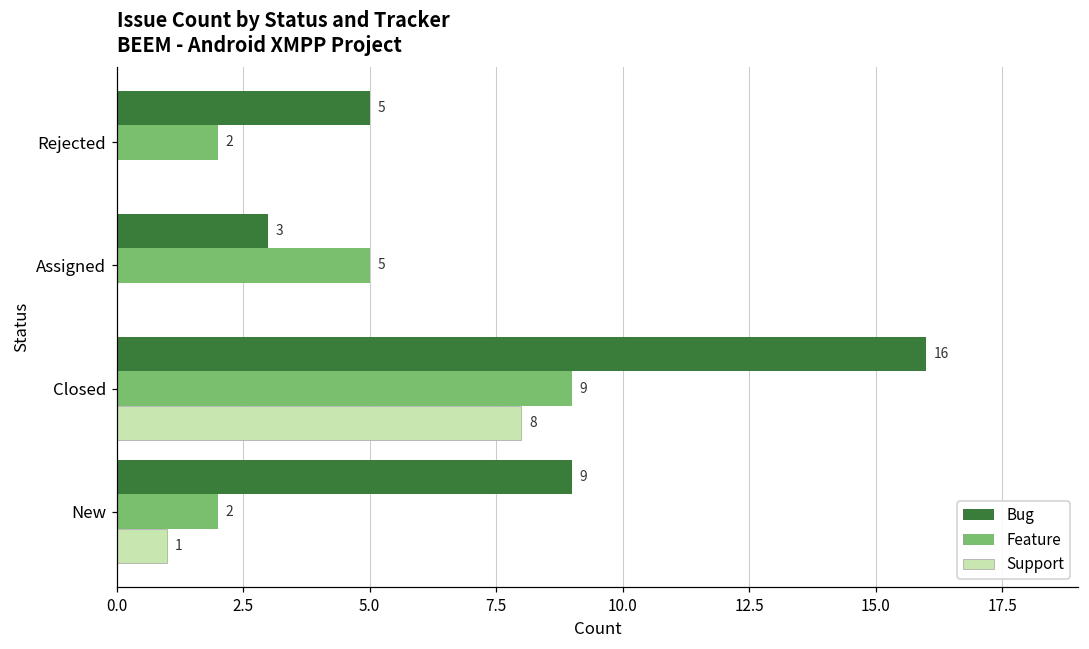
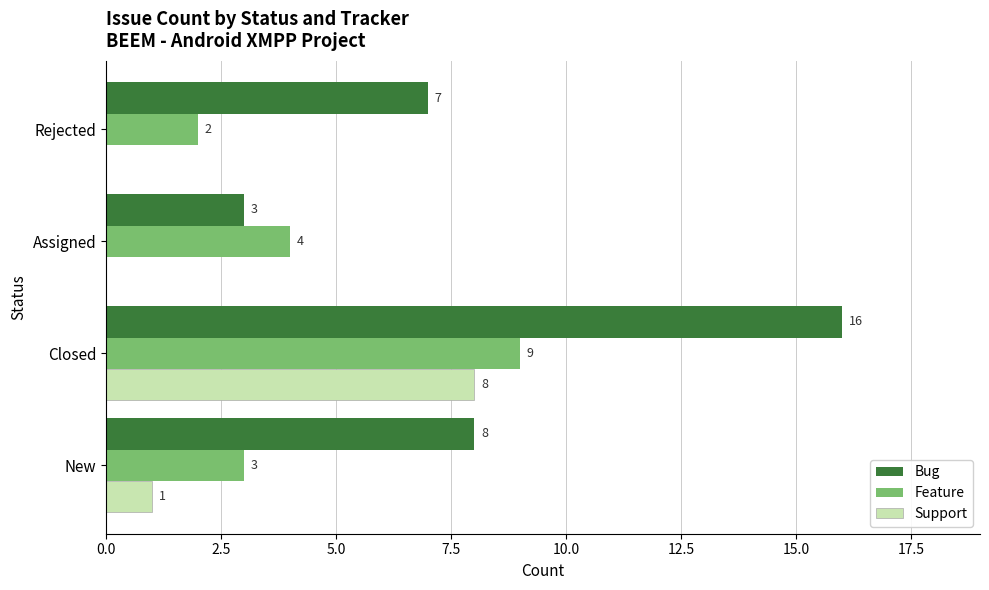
  {
    "Bug": {
-     "Rejected": 5,
+     "Rejected": 7,
      "Assigned": 3,
      "Closed": 16,
-     "New": 9
+     "New": 8
    },
    "Feature": {
      "Rejected": 2,
-     "Assigned": 5,
+     "Assigned": 4,
      "Closed": 9,
-     "New": 2
+     "New": 3
    },
    "Support": {
      "Closed": 8,
      "New": 1
    }
  }
